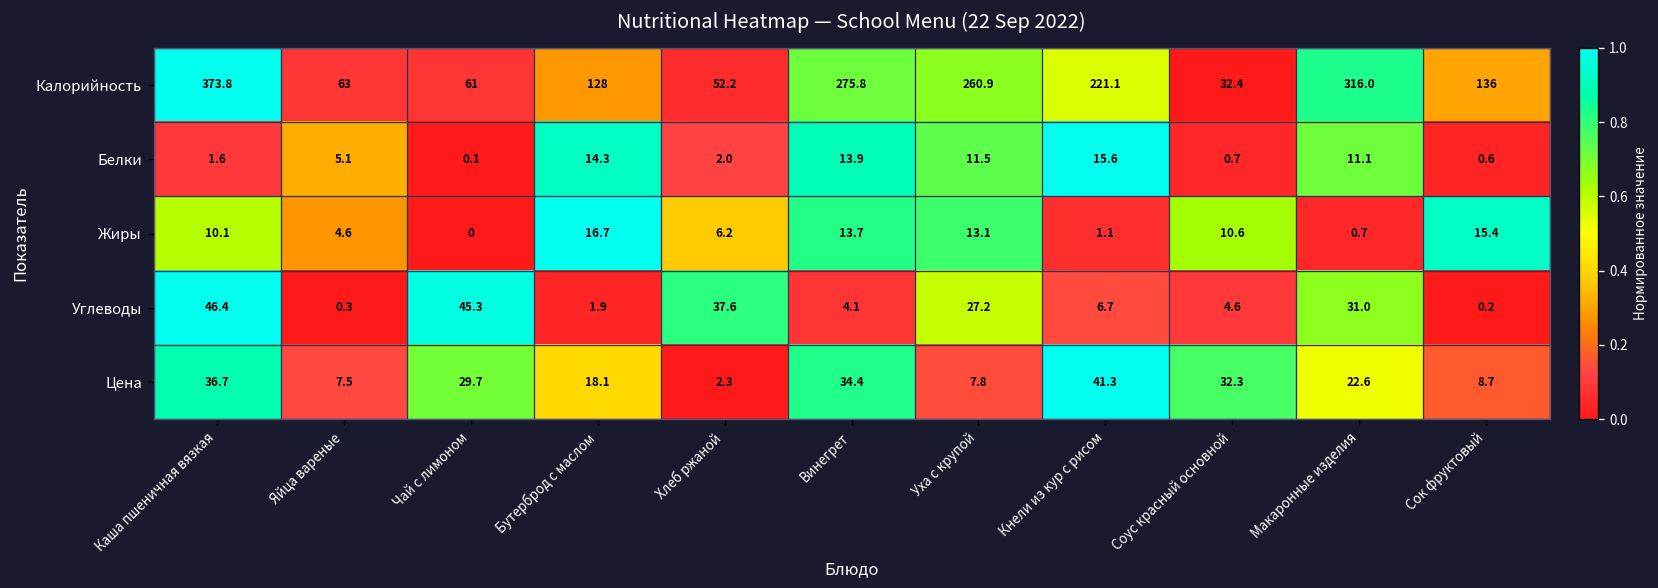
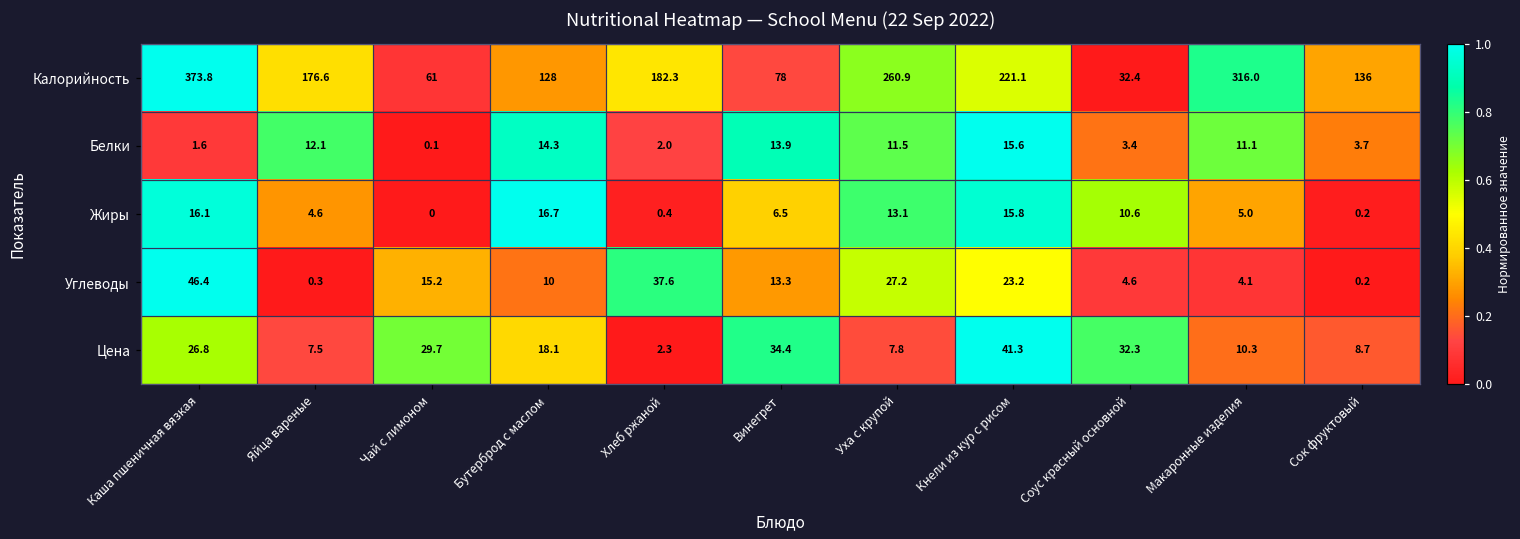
  {
    "Калорийность": {
      "Каша пшеничная вязкая": 373.8,
-     "Яйца вареные": 63,
+     "Яйца вареные": 176.6,
      "Чай с лимоном": 61,
      "Бутерброд с маслом": 128,
-     "Хлеб ржаной": 52.2,
-     "Винегрет": 275.8,
+     "Хлеб ржаной": 182.3,
+     "Винегрет": 78,
      "Уха с крупой": 260.9,
      "Кнели из кур с рисом": 221.1,
      "Соус красный основной": 32.4,
      "Макаронные изделия": 316.0,
      "Сок фруктовый": 136
    },
    "Белки": {
      "Каша пшеничная вязкая": 1.6,
-     "Яйца вареные": 5.1,
+     "Яйца вареные": 12.1,
      "Чай с лимоном": 0.1,
      "Бутерброд с маслом": 14.3,
      "Хлеб ржаной": 2.0,
      "Винегрет": 13.9,
      "Уха с крупой": 11.5,
      "Кнели из кур с рисом": 15.6,
-     "Соус красный основной": 0.7,
+     "Соус красный основной": 3.4,
      "Макаронные изделия": 11.1,
-     "Сок фруктовый": 0.6
+     "Сок фруктовый": 3.7
    },
    "Жиры": {
-     "Каша пшеничная вязкая": 10.1,
+     "Каша пшеничная вязкая": 16.1,
      "Яйца вареные": 4.6,
      "Чай с лимоном": 0,
      "Бутерброд с маслом": 16.7,
-     "Хлеб ржаной": 6.2,
-     "Винегрет": 13.7,
+     "Хлеб ржаной": 0.4,
+     "Винегрет": 6.5,
      "Уха с крупой": 13.1,
-     "Кнели из кур с рисом": 1.1,
+     "Кнели из кур с рисом": 15.8,
      "Соус красный основной": 10.6,
-     "Макаронные изделия": 0.7,
-     "Сок фруктовый": 15.4
+     "Макаронные изделия": 5.0,
+     "Сок фруктовый": 0.2
    },
    "Углеводы": {
      "Каша пшеничная вязкая": 46.4,
      "Яйца вареные": 0.3,
-     "Чай с лимоном": 45.3,
-     "Бутерброд с маслом": 1.9,
+     "Чай с лимоном": 15.2,
+     "Бутерброд с маслом": 10,
      "Хлеб ржаной": 37.6,
-     "Винегрет": 4.1,
+     "Винегрет": 13.3,
      "Уха с крупой": 27.2,
-     "Кнели из кур с рисом": 6.7,
+     "Кнели из кур с рисом": 23.2,
      "Соус красный основной": 4.6,
-     "Макаронные изделия": 31.0,
+     "Макаронные изделия": 4.1,
      "Сок фруктовый": 0.2
    },
    "Цена": {
-     "Каша пшеничная вязкая": 36.7,
+     "Каша пшеничная вязкая": 26.8,
      "Яйца вареные": 7.5,
      "Чай с лимоном": 29.7,
      "Бутерброд с маслом": 18.1,
      "Хлеб ржаной": 2.3,
      "Винегрет": 34.4,
      "Уха с крупой": 7.8,
      "Кнели из кур с рисом": 41.3,
      "Соус красный основной": 32.3,
-     "Макаронные изделия": 22.6,
+     "Макаронные изделия": 10.3,
      "Сок фруктовый": 8.7
    }
  }
